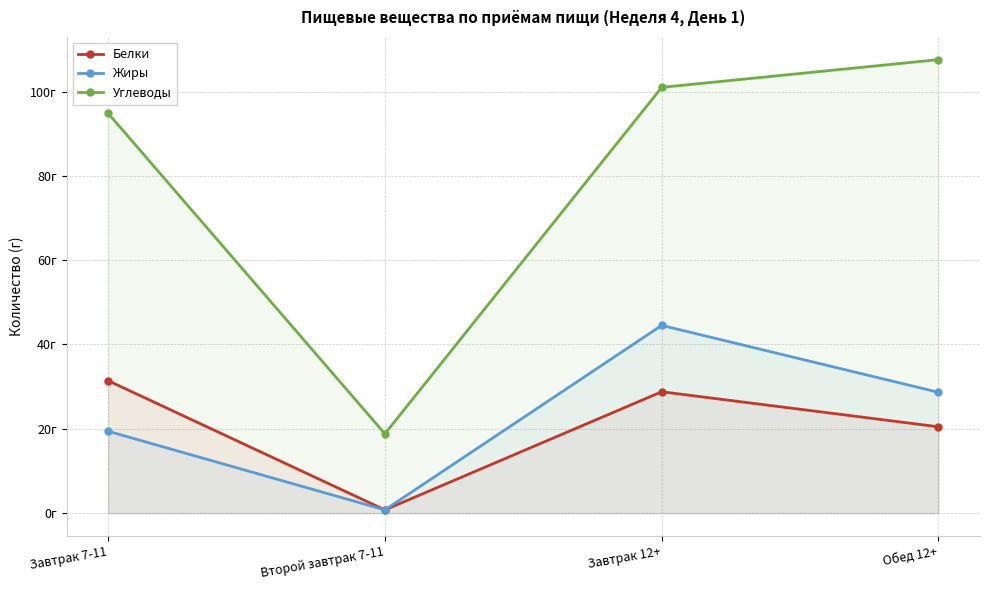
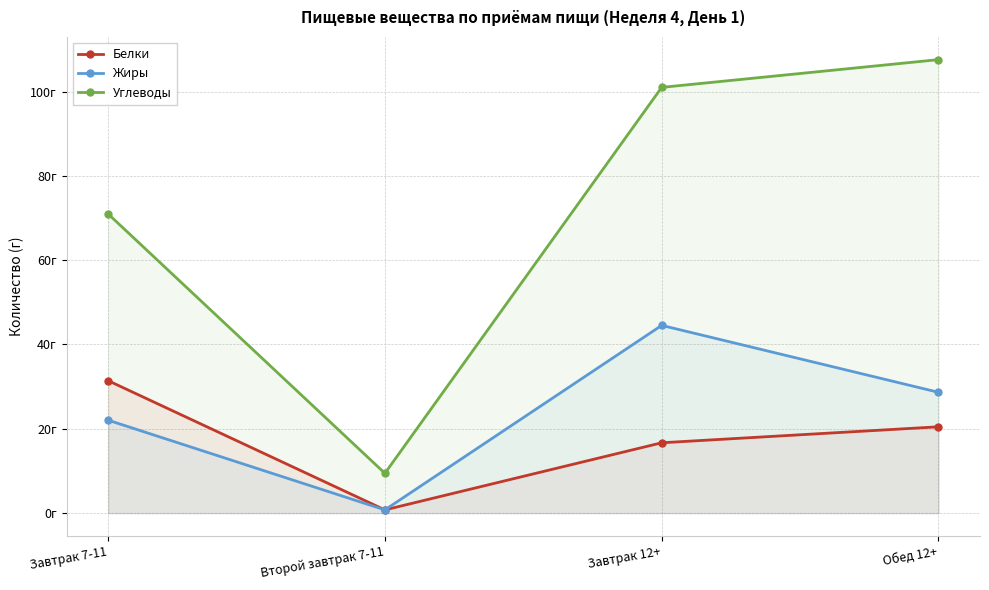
  {
    "Белки": {
      "Завтрак 7-11": "31г",
-     "Завтрак 12+": "29г",
+     "Завтрак 12+": "17г",
      "Обед 12+": "20г"
    },
    "Жиры": {
-     "Завтрак 7-11": "19г",
+     "Завтрак 7-11": "22г",
      "Завтрак 12+": "45г",
      "Обед 12+": "29г"
    },
    "Углеводы": {
-     "Завтрак 7-11": "95г",
-     "Второй завтрак 7-11": "19г",
+     "Завтрак 7-11": "71г",
+     "Второй завтрак 7-11": "9г",
      "Завтрак 12+": "101г",
      "Обед 12+": "108г"
    }
  }
